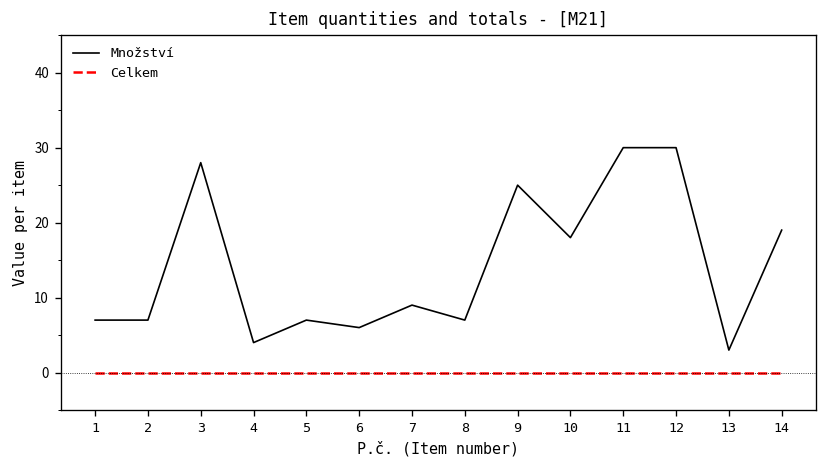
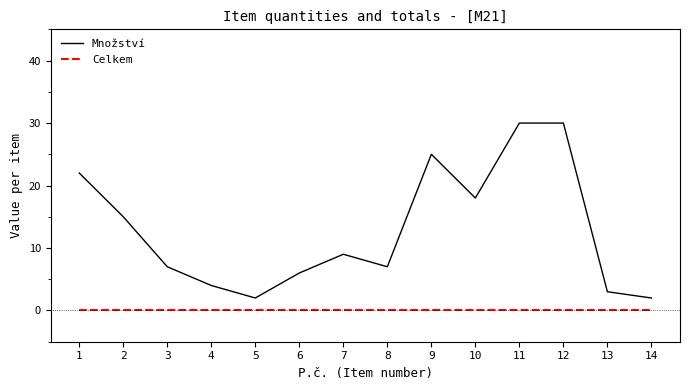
  {
    "Množství": {
-     "1": 7,
-     "2": 7,
-     "3": 28,
+     "1": 22,
+     "2": 15,
+     "3": 7,
      "4": 4,
-     "5": 7,
+     "5": 2,
      "6": 6,
      "7": 9,
      "8": 7,
      "9": 25,
      "10": 18,
      "11": 30,
      "12": 30,
      "13": 3,
-     "14": 19
+     "14": 2
    },
    "Celkem": {
      "1": 0,
      "2": 0,
      "3": 0,
      "4": 0,
      "5": 0,
      "6": 0,
      "7": 0,
      "8": 0,
      "9": 0,
      "10": 0,
      "11": 0,
      "12": 0,
      "13": 0,
      "14": 0
    }
  }
